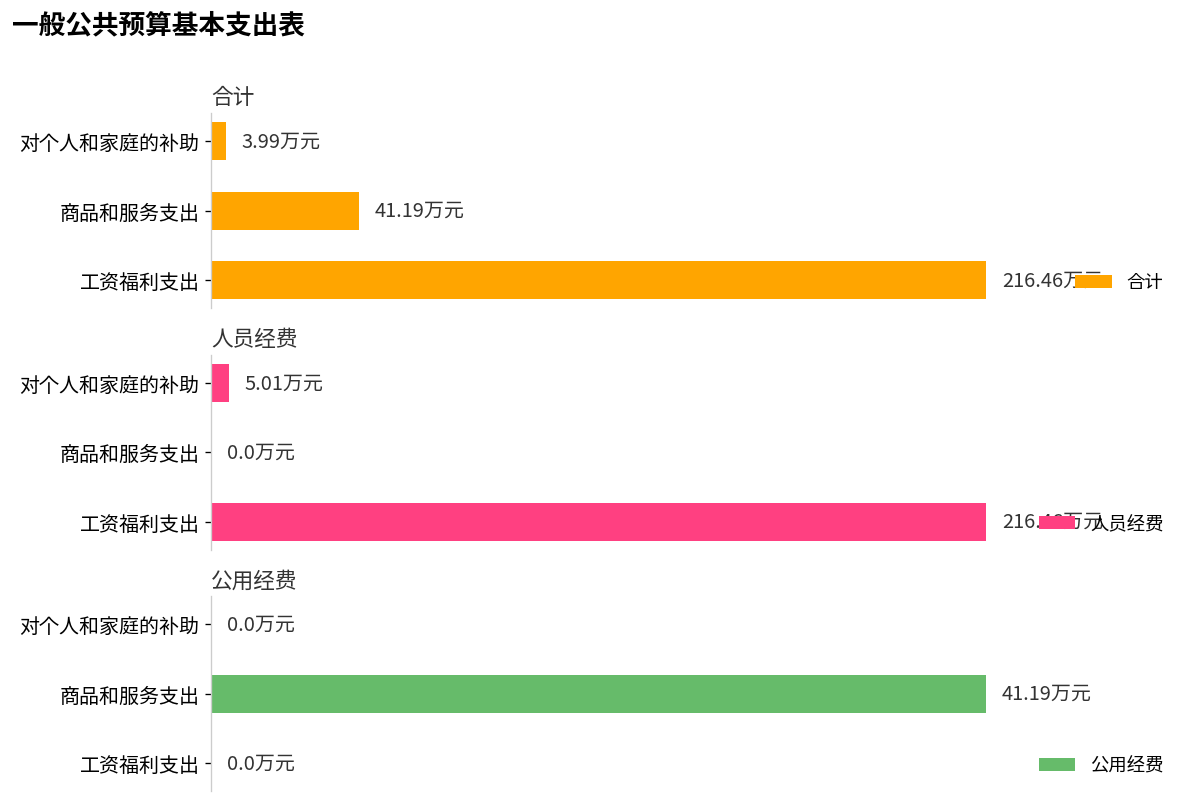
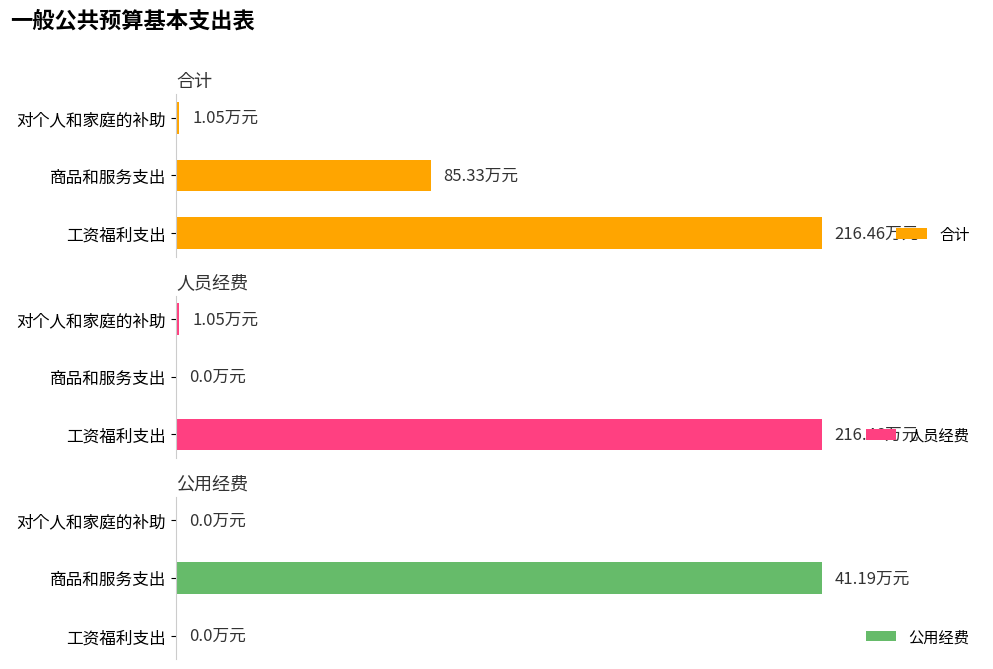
  {
    "合计": {
-     "对个人和家庭的补助": 3.99,
-     "商品和服务支出": 41.19,
+     "对个人和家庭的补助": 1.05,
+     "商品和服务支出": 85.33,
      "工资福利支出": 216.46
    },
    "人员经费": {
-     "对个人和家庭的补助": 5.01,
+     "对个人和家庭的补助": 1.05,
      "商品和服务支出": 0.0,
      "工资福利支出": 216.46
    },
    "公用经费": {
      "对个人和家庭的补助": 0.0,
      "商品和服务支出": 41.19,
      "工资福利支出": 0.0
    }
  }
